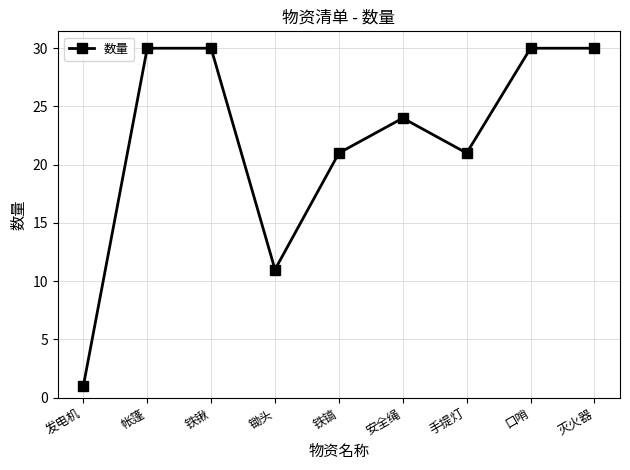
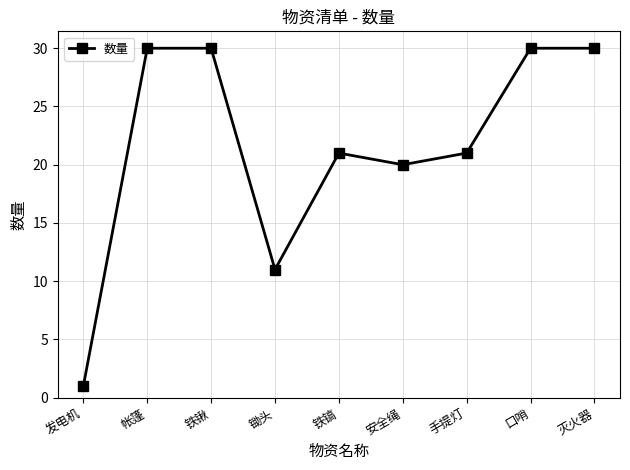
  {
    "发电机": 1,
    "帐篷": 30,
    "铁锹": 30,
    "锄头": 11,
    "铁镐": 21,
-   "安全绳": 24,
+   "安全绳": 20,
    "手提灯": 21,
    "口哨": 30,
    "灭火器": 30
  }
